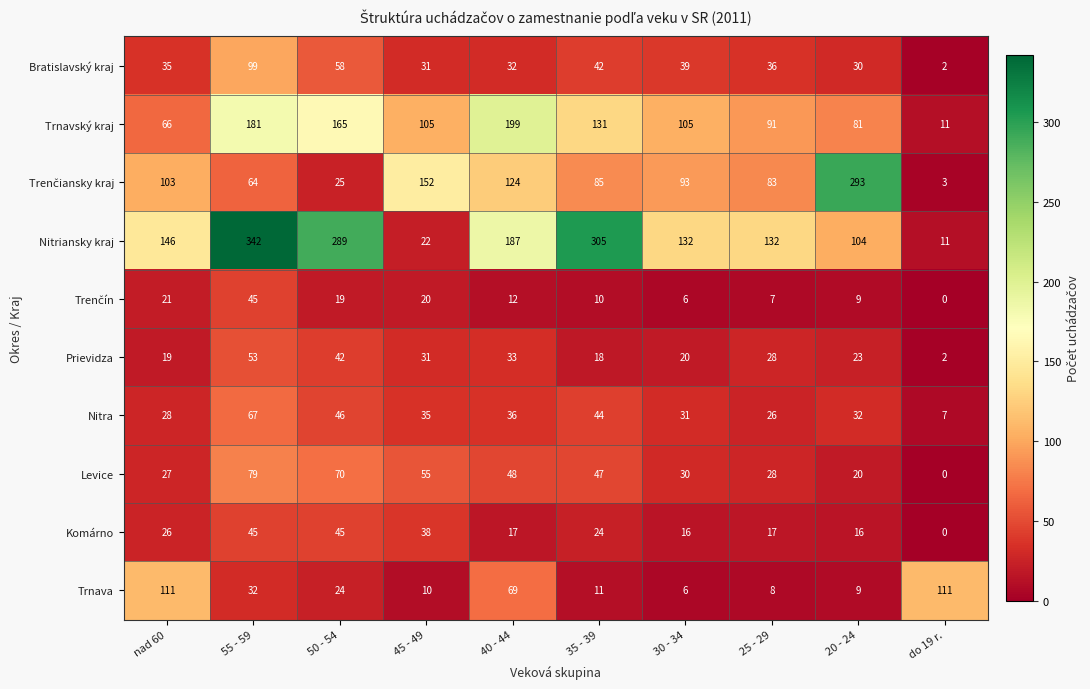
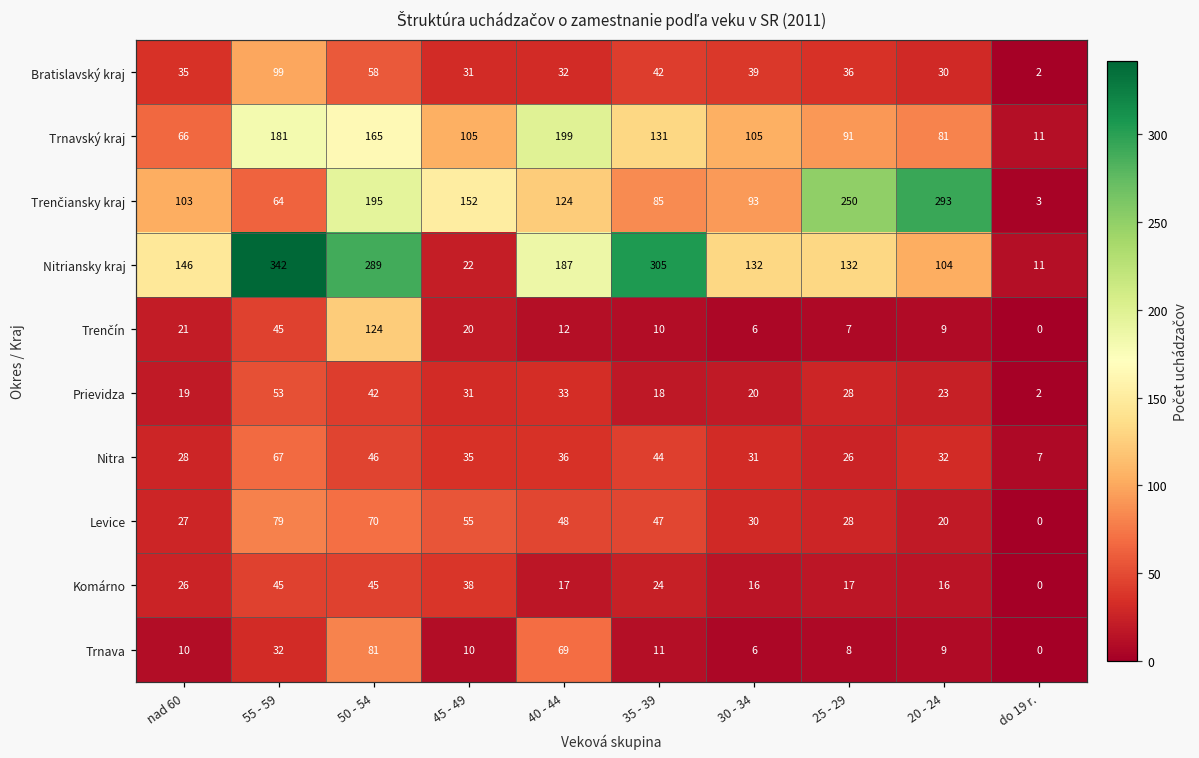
  {
    "Bratislavský kraj": {
      "nad 60": 35,
      "55 - 59": 99,
      "50 - 54": 58,
      "45 - 49": 31,
      "40 - 44": 32,
      "35 - 39": 42,
      "30 - 34": 39,
      "25 - 29": 36,
      "20 - 24": 30,
      "do 19 r.": 2
    },
    "Trnavský kraj": {
      "nad 60": 66,
      "55 - 59": 181,
      "50 - 54": 165,
      "45 - 49": 105,
      "40 - 44": 199,
      "35 - 39": 131,
      "30 - 34": 105,
      "25 - 29": 91,
      "20 - 24": 81,
      "do 19 r.": 11
    },
    "Trenčiansky kraj": {
      "nad 60": 103,
      "55 - 59": 64,
-     "50 - 54": 25,
+     "50 - 54": 195,
      "45 - 49": 152,
      "40 - 44": 124,
      "35 - 39": 85,
      "30 - 34": 93,
-     "25 - 29": 83,
+     "25 - 29": 250,
      "20 - 24": 293,
      "do 19 r.": 3
    },
    "Nitriansky kraj": {
      "nad 60": 146,
      "55 - 59": 342,
      "50 - 54": 289,
      "45 - 49": 22,
      "40 - 44": 187,
      "35 - 39": 305,
      "30 - 34": 132,
      "25 - 29": 132,
      "20 - 24": 104,
      "do 19 r.": 11
    },
    "Trenčín": {
      "nad 60": 21,
      "55 - 59": 45,
-     "50 - 54": 19,
+     "50 - 54": 124,
      "45 - 49": 20,
      "40 - 44": 12,
      "35 - 39": 10,
      "30 - 34": 6,
      "25 - 29": 7,
      "20 - 24": 9,
      "do 19 r.": 0
    },
    "Prievidza": {
      "nad 60": 19,
      "55 - 59": 53,
      "50 - 54": 42,
      "45 - 49": 31,
      "40 - 44": 33,
      "35 - 39": 18,
      "30 - 34": 20,
      "25 - 29": 28,
      "20 - 24": 23,
      "do 19 r.": 2
    },
    "Nitra": {
      "nad 60": 28,
      "55 - 59": 67,
      "50 - 54": 46,
      "45 - 49": 35,
      "40 - 44": 36,
      "35 - 39": 44,
      "30 - 34": 31,
      "25 - 29": 26,
      "20 - 24": 32,
      "do 19 r.": 7
    },
    "Levice": {
      "nad 60": 27,
      "55 - 59": 79,
      "50 - 54": 70,
      "45 - 49": 55,
      "40 - 44": 48,
      "35 - 39": 47,
      "30 - 34": 30,
      "25 - 29": 28,
      "20 - 24": 20,
      "do 19 r.": 0
    },
    "Komárno": {
      "nad 60": 26,
      "55 - 59": 45,
      "50 - 54": 45,
      "45 - 49": 38,
      "40 - 44": 17,
      "35 - 39": 24,
      "30 - 34": 16,
      "25 - 29": 17,
      "20 - 24": 16,
      "do 19 r.": 0
    },
    "Trnava": {
-     "nad 60": 111,
+     "nad 60": 10,
      "55 - 59": 32,
-     "50 - 54": 24,
+     "50 - 54": 81,
      "45 - 49": 10,
      "40 - 44": 69,
      "35 - 39": 11,
      "30 - 34": 6,
      "25 - 29": 8,
      "20 - 24": 9,
-     "do 19 r.": 111
+     "do 19 r.": 0
    }
  }
